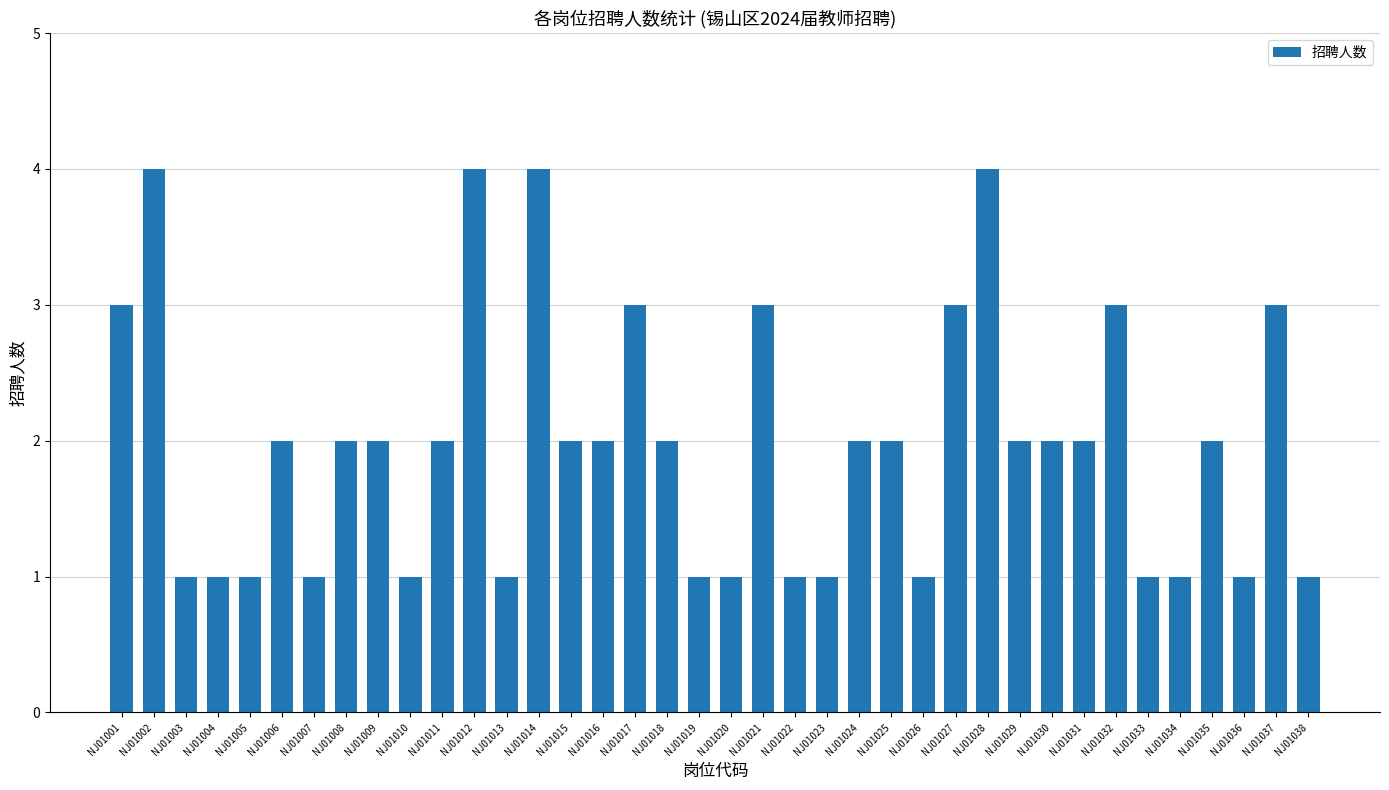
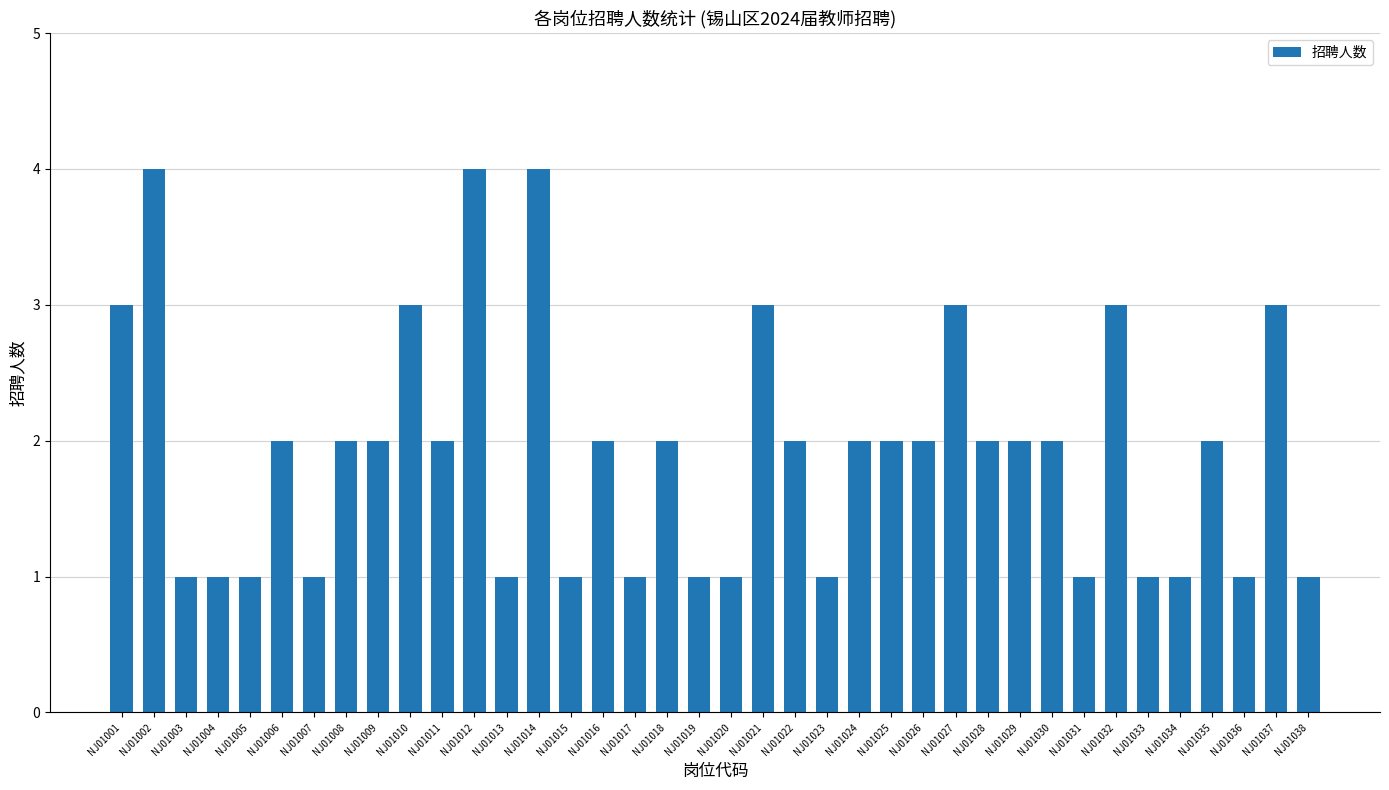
  {
    "NJ01001": 3,
    "NJ01002": 4,
    "NJ01003": 1,
    "NJ01004": 1,
    "NJ01005": 1,
    "NJ01006": 2,
    "NJ01007": 1,
    "NJ01008": 2,
    "NJ01009": 2,
-   "NJ01010": 1,
+   "NJ01010": 3,
    "NJ01011": 2,
    "NJ01012": 4,
    "NJ01013": 1,
    "NJ01014": 4,
-   "NJ01015": 2,
+   "NJ01015": 1,
    "NJ01016": 2,
-   "NJ01017": 3,
+   "NJ01017": 1,
    "NJ01018": 2,
    "NJ01019": 1,
    "NJ01020": 1,
    "NJ01021": 3,
-   "NJ01022": 1,
+   "NJ01022": 2,
    "NJ01023": 1,
    "NJ01024": 2,
    "NJ01025": 2,
-   "NJ01026": 1,
+   "NJ01026": 2,
    "NJ01027": 3,
-   "NJ01028": 4,
+   "NJ01028": 2,
    "NJ01029": 2,
    "NJ01030": 2,
-   "NJ01031": 2,
+   "NJ01031": 1,
    "NJ01032": 3,
    "NJ01033": 1,
    "NJ01034": 1,
    "NJ01035": 2,
    "NJ01036": 1,
    "NJ01037": 3,
    "NJ01038": 1
  }
